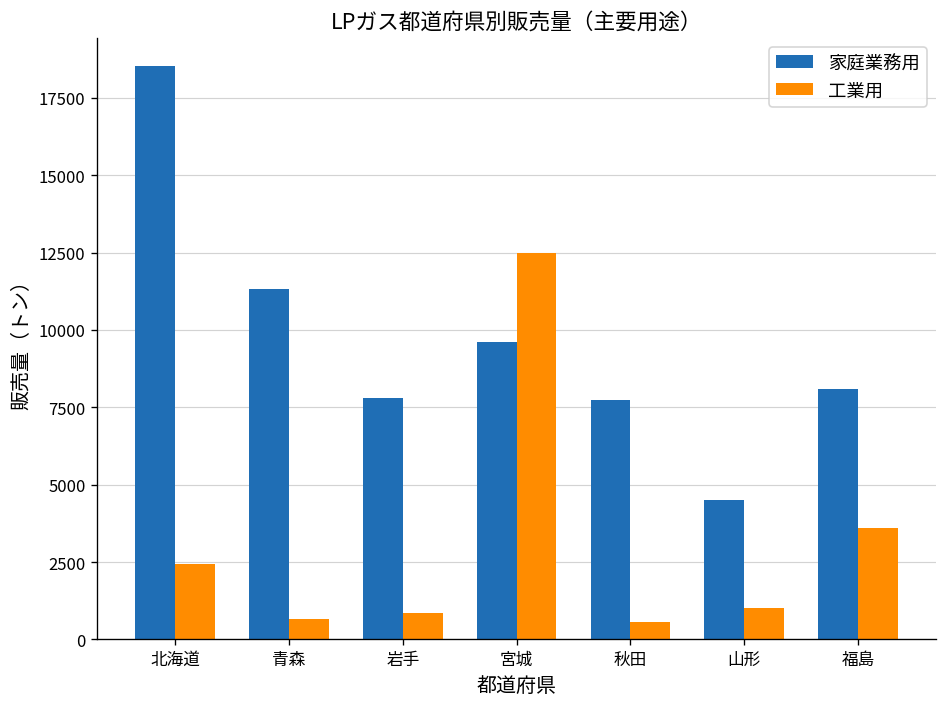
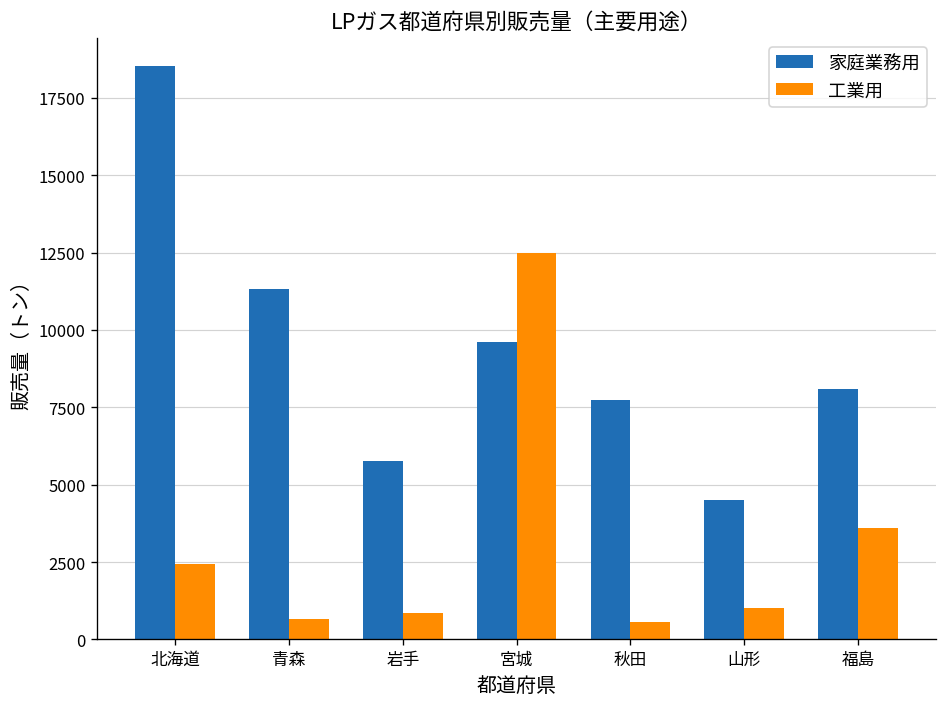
  {
    "家庭業務用": {
      "北海道": 18500,
      "青森": 11300,
-     "岩手": 7800,
+     "岩手": 5800,
      "宮城": 9600,
      "秋田": 7700,
      "山形": 4500,
      "福島": 8100
    },
    "工業用": {
      "北海道": 2400,
      "青森": 700,
      "岩手": 900,
      "宮城": 12500,
      "秋田": 600,
      "山形": 1000,
      "福島": 3600
    }
  }
